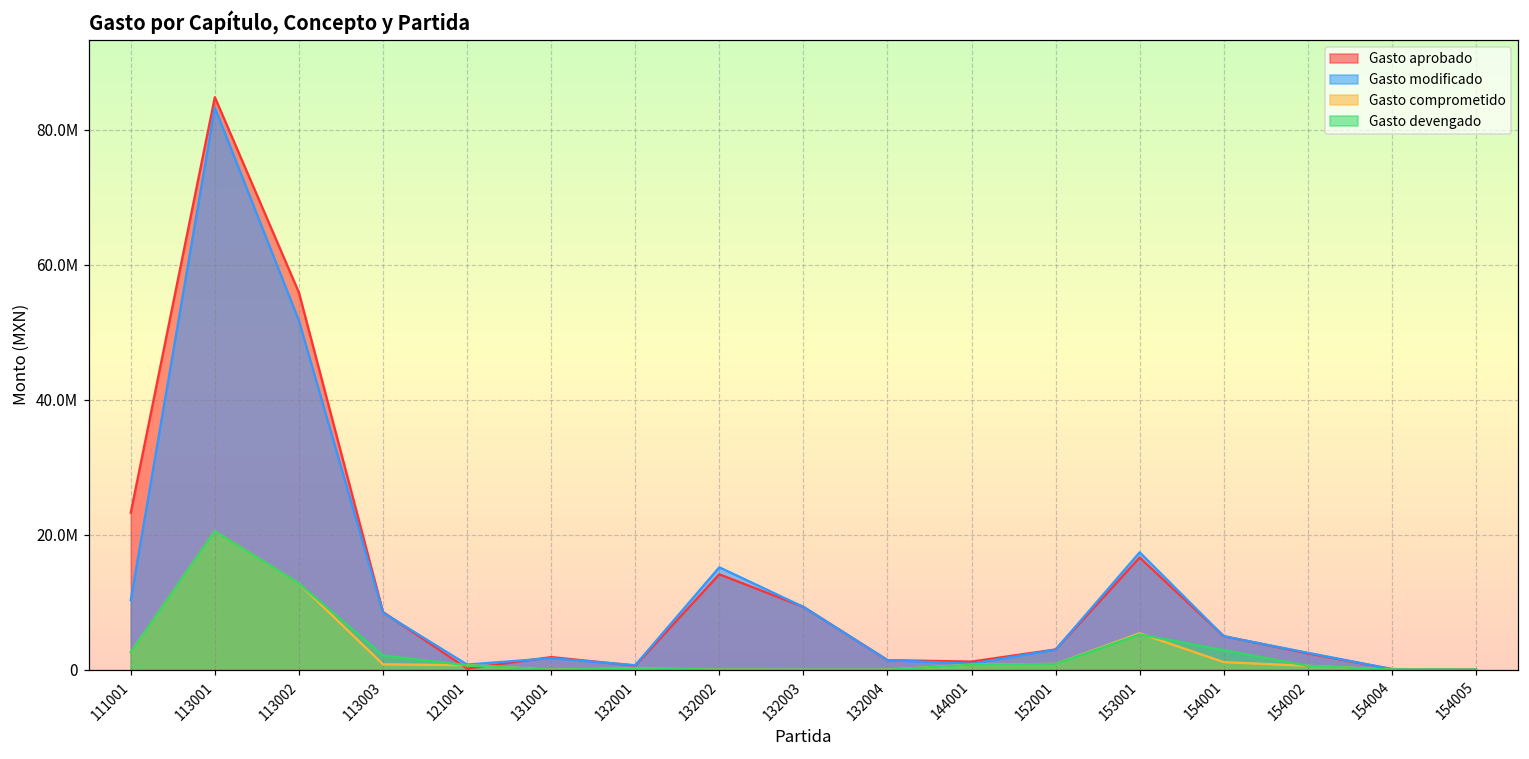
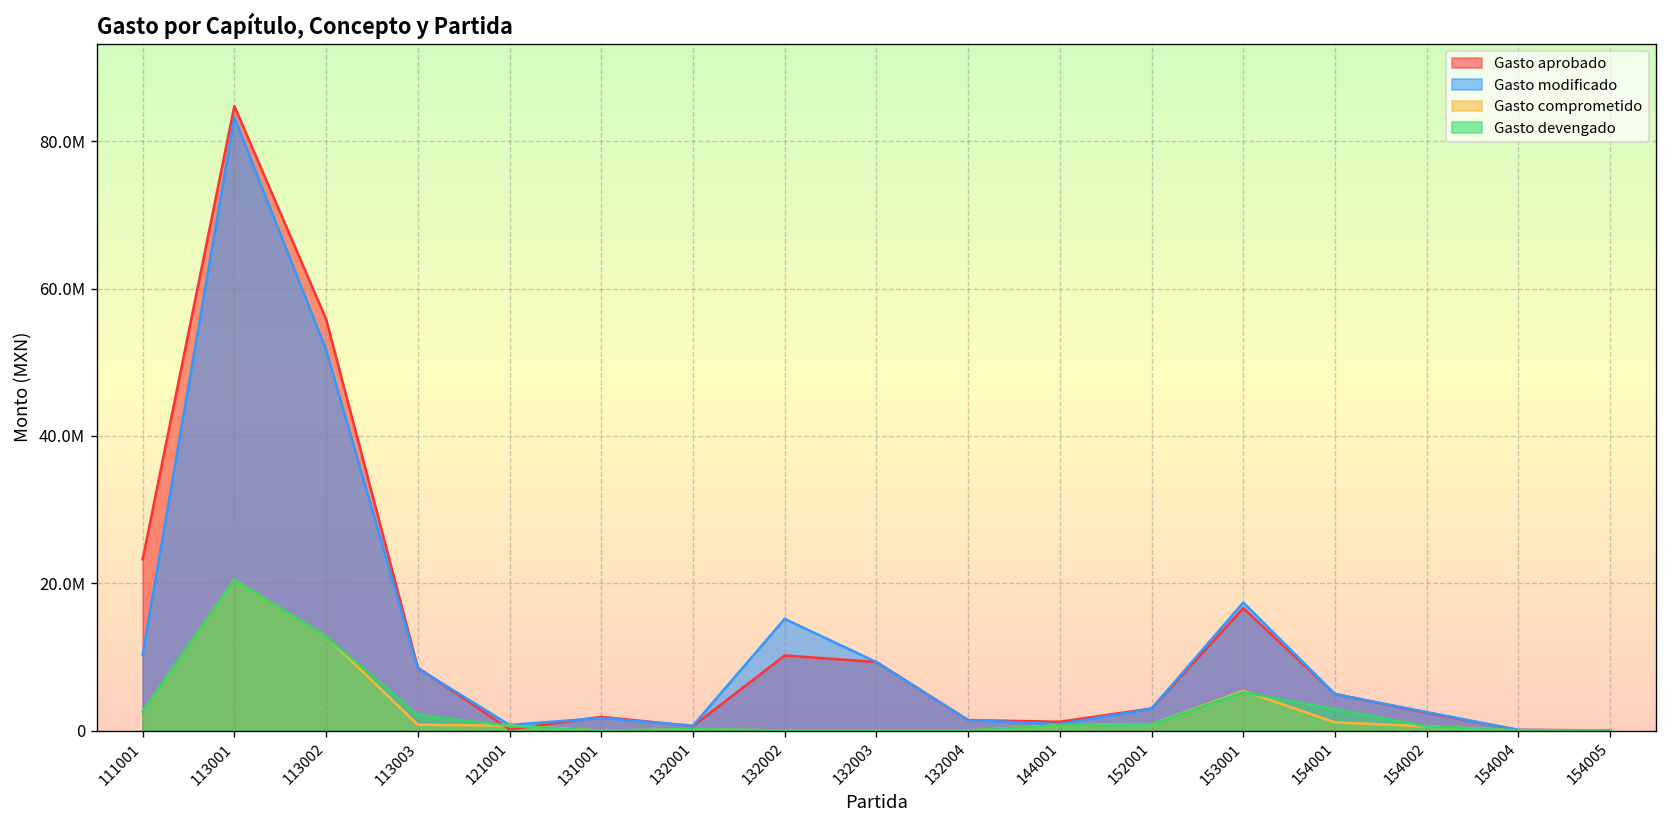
  {
    "Gasto aprobado": {
      "111001": 23000000,
      "113001": 85000000,
      "113002": 56000000,
      "121001": 0,
-     "132002": 14000000,
+     "132002": 10000000,
      "153001": 17000000
    },
    "Gasto modificado": {
      "111001": 10000000,
      "113001": 83000000,
      "113002": 52000000,
      "132002": 15000000,
      "153001": 17000000
    },
    "Gasto comprometido": {
      "113003": 1000000,
      "154001": 1000000
    },
    "Gasto devengado": {
      "113003": 2000000,
      "154001": 3000000
    }
  }
